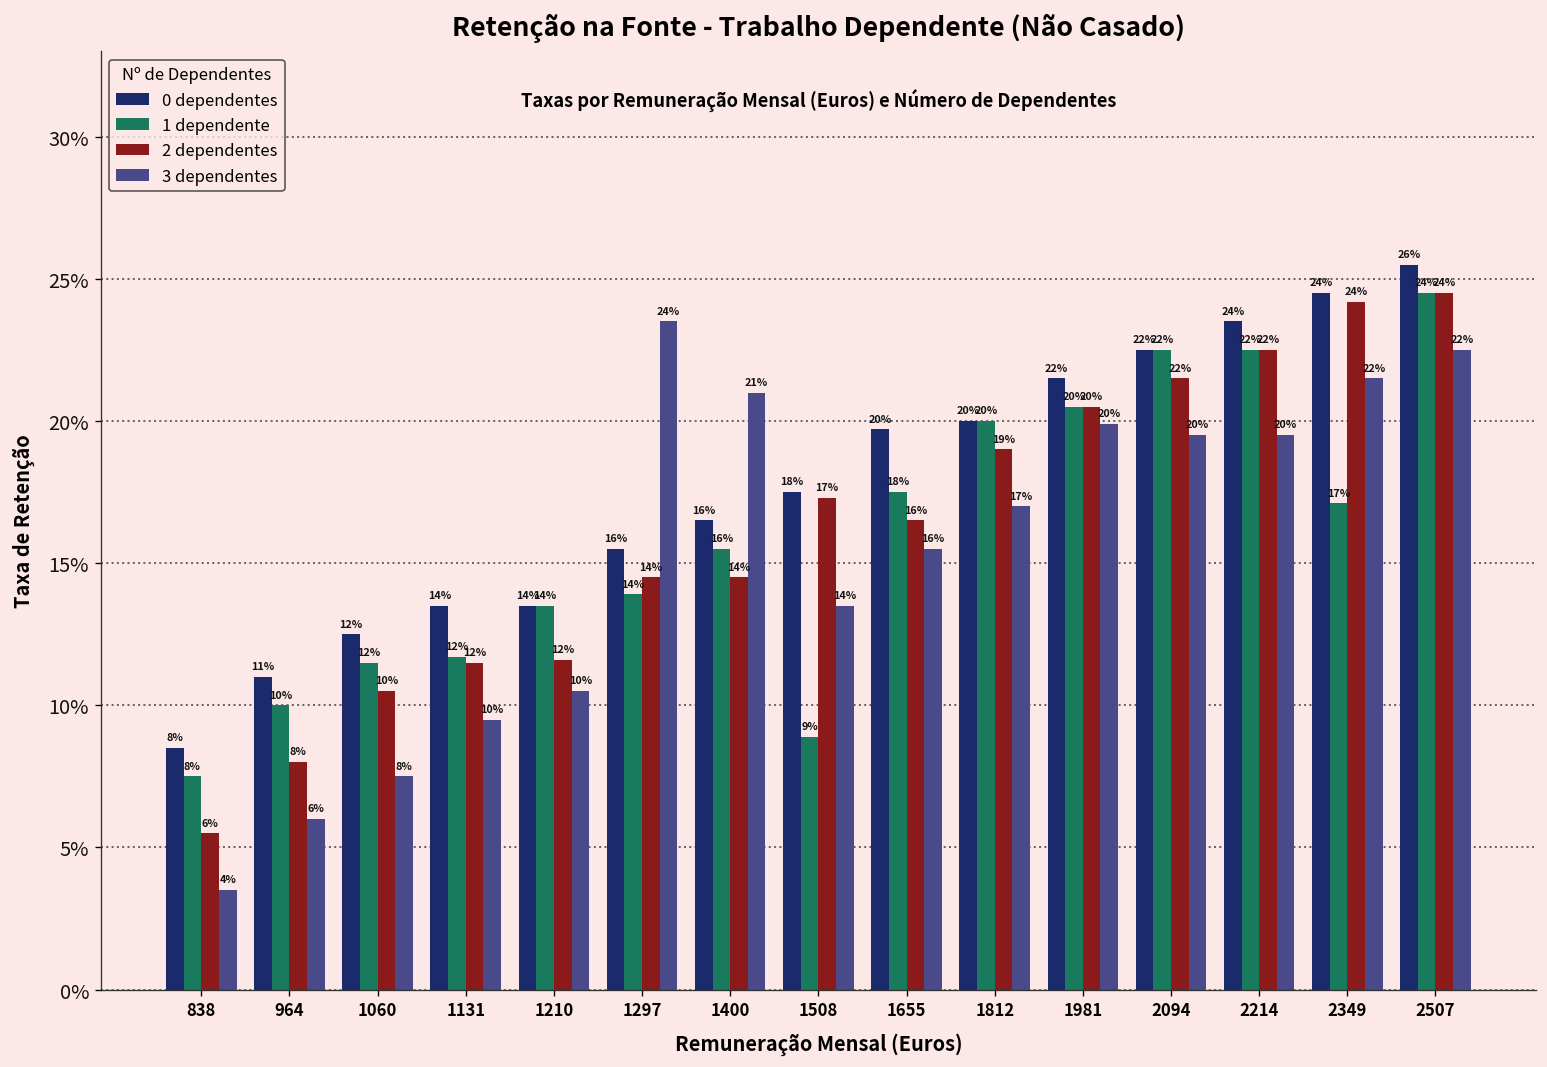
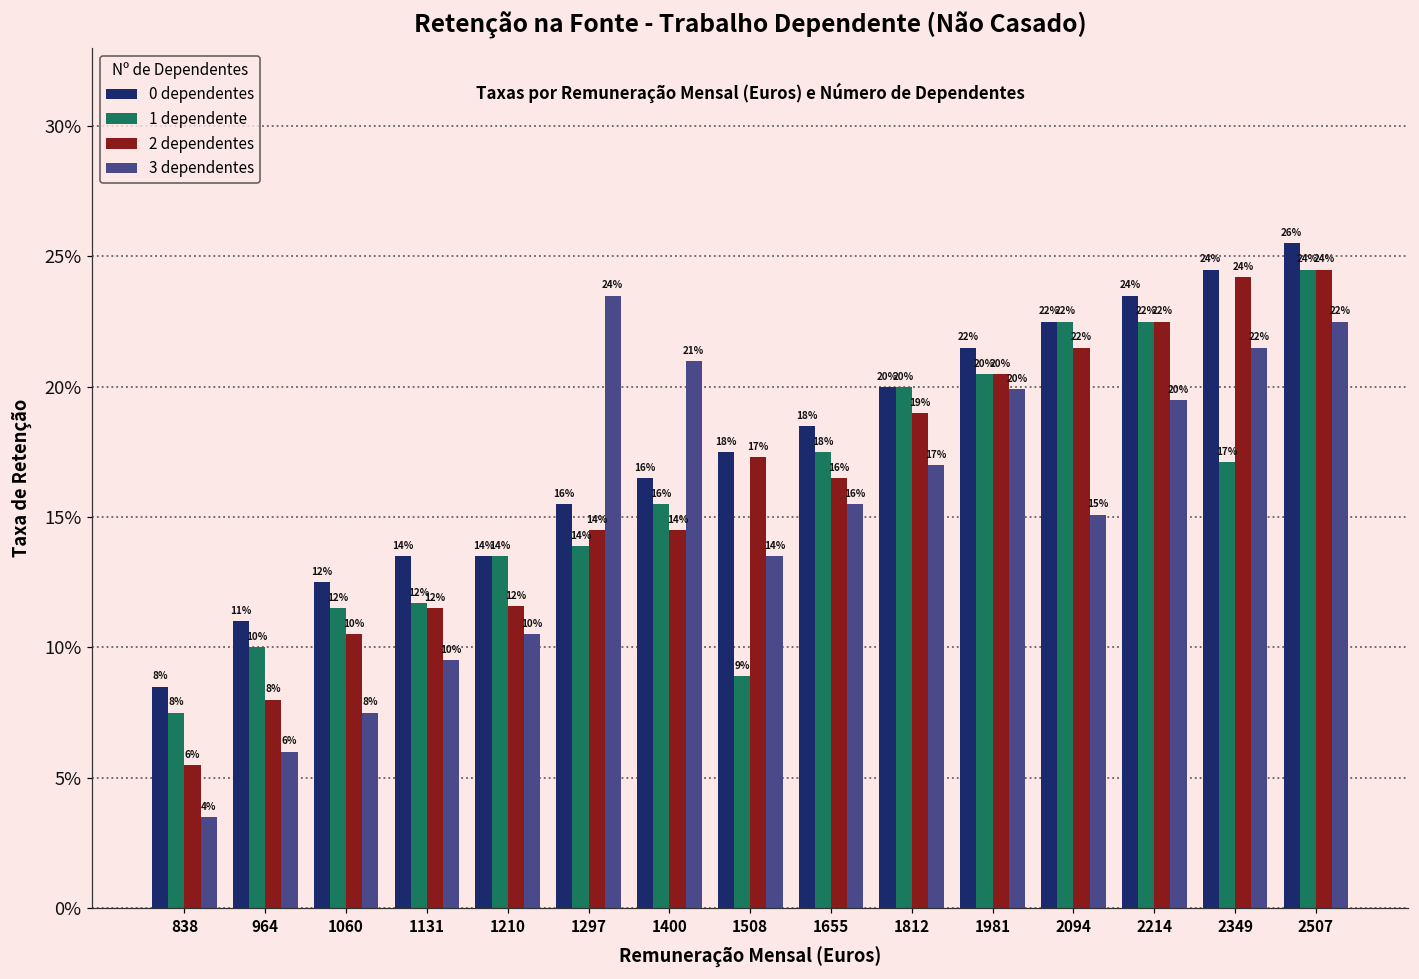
  {
    "0 dependentes": {
      "838": "8%",
      "964": "11%",
      "1060": "12%",
      "1131": "14%",
      "1297": "16%",
      "1400": "16%",
      "1508": "18%",
-     "1655": "20%",
+     "1655": "18%",
      "1981": "22%",
      "2214": "24%",
      "2349": "24%",
      "2507": "26%"
    },
    "1 dependente": {
      "838": "8%",
      "964": "10%",
      "1060": "12%",
      "1131": "12%",
      "1297": "14%",
      "1400": "16%",
      "1508": "9%",
      "1655": "18%",
      "2349": "17%"
    },
    "2 dependentes": {
      "838": "6%",
      "964": "8%",
      "1060": "10%",
      "1131": "12%",
      "1210": "12%",
      "1297": "14%",
      "1400": "14%",
      "1508": "17%",
      "1655": "16%",
      "1812": "19%",
      "1981": "20%",
      "2094": "22%",
      "2349": "24%"
    },
    "3 dependentes": {
      "838": "4%",
      "964": "6%",
      "1060": "8%",
      "1131": "10%",
      "1210": "10%",
      "1297": "24%",
      "1400": "21%",
      "1508": "14%",
      "1655": "16%",
      "1812": "17%",
      "1981": "20%",
-     "2094": "20%",
+     "2094": "15%",
      "2214": "20%",
      "2349": "22%",
      "2507": "22%"
    }
  }
